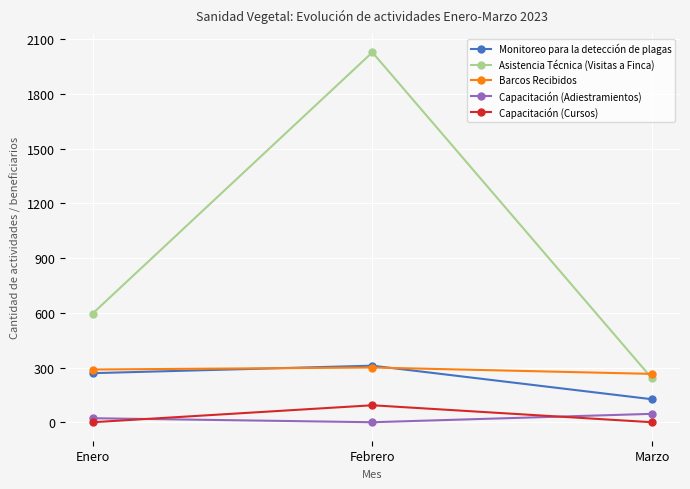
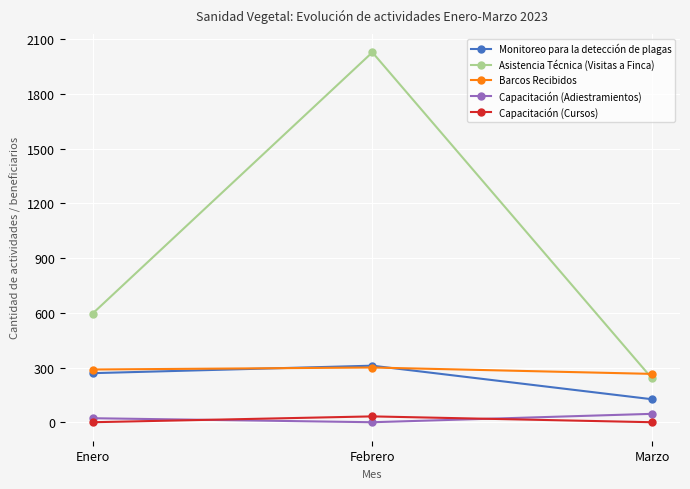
  {
    "Monitoreo para la detección de plagas": {
      "Enero": 270,
      "Marzo": 130
    },
    "Asistencia Técnica (Visitas a Finca)": {
      "Enero": 600,
      "Febrero": 2030,
      "Marzo": 240
    },
    "Barcos Recibidos": {
      "Enero": 290,
      "Marzo": 270
    },
    "Capacitación (Adiestramientos)": {
      "Enero": 20,
      "Febrero": 0,
      "Marzo": 50
    },
    "Capacitación (Cursos)": {
      "Enero": 0,
-     "Febrero": 90,
+     "Febrero": 30,
      "Marzo": 0
    }
  }
